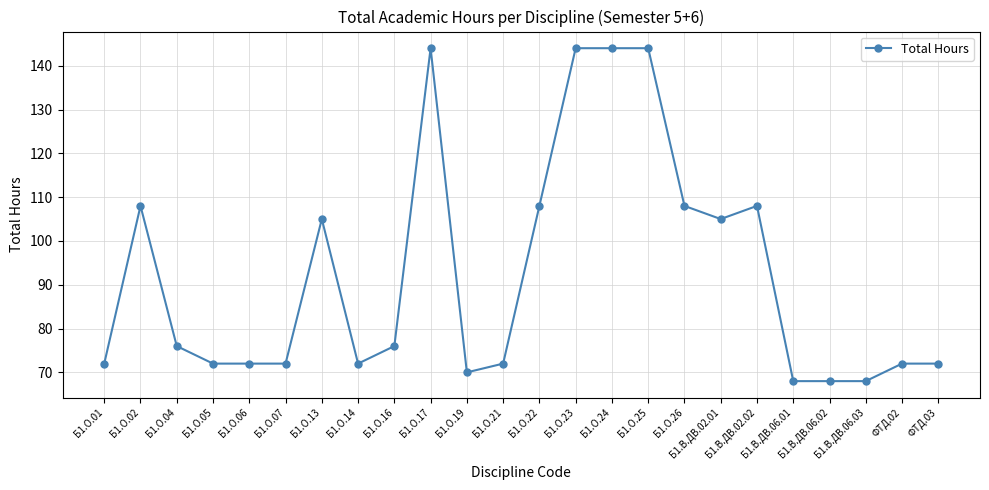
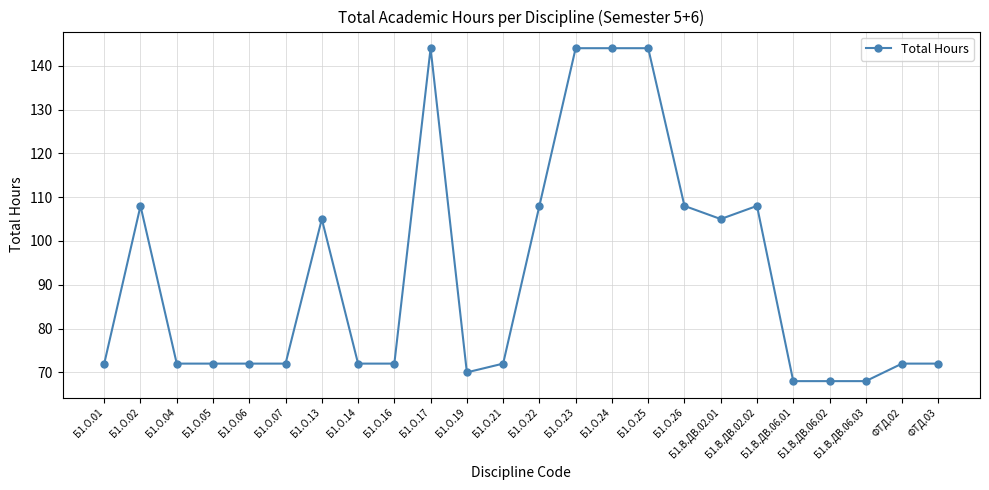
  {
    "Б1.О.01": 72,
    "Б1.О.02": 108,
-   "Б1.О.04": 76,
+   "Б1.О.04": 72,
    "Б1.О.05": 72,
    "Б1.О.06": 72,
    "Б1.О.07": 72,
    "Б1.О.13": 105,
    "Б1.О.14": 72,
-   "Б1.О.16": 76,
+   "Б1.О.16": 72,
    "Б1.О.17": 144,
    "Б1.О.19": 70,
    "Б1.О.21": 72,
    "Б1.О.22": 108,
    "Б1.О.23": 144,
    "Б1.О.24": 144,
    "Б1.О.25": 144,
    "Б1.О.26": 108,
    "Б1.В.ДВ.02.01": 105,
    "Б1.В.ДВ.02.02": 108,
    "Б1.В.ДВ.06.01": 68,
    "Б1.В.ДВ.06.02": 68,
    "Б1.В.ДВ.06.03": 68,
    "ФТД.02": 72,
    "ФТД.03": 72
  }
